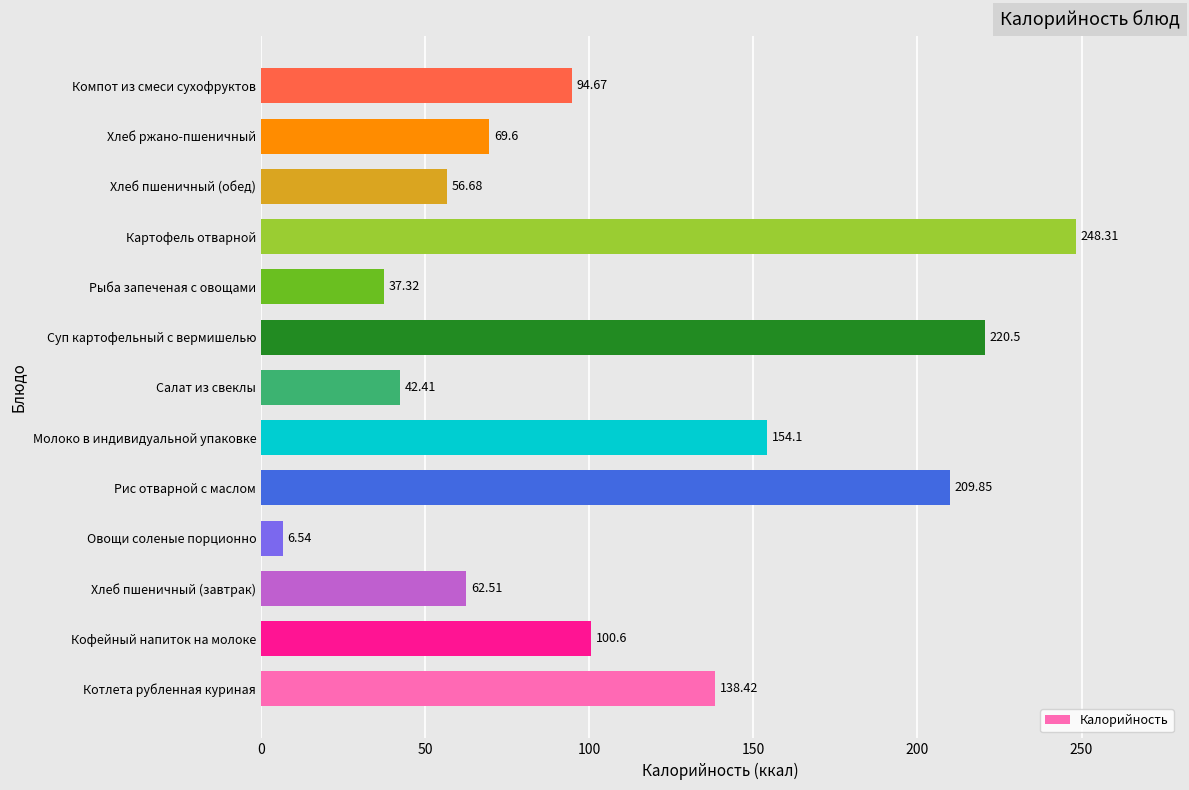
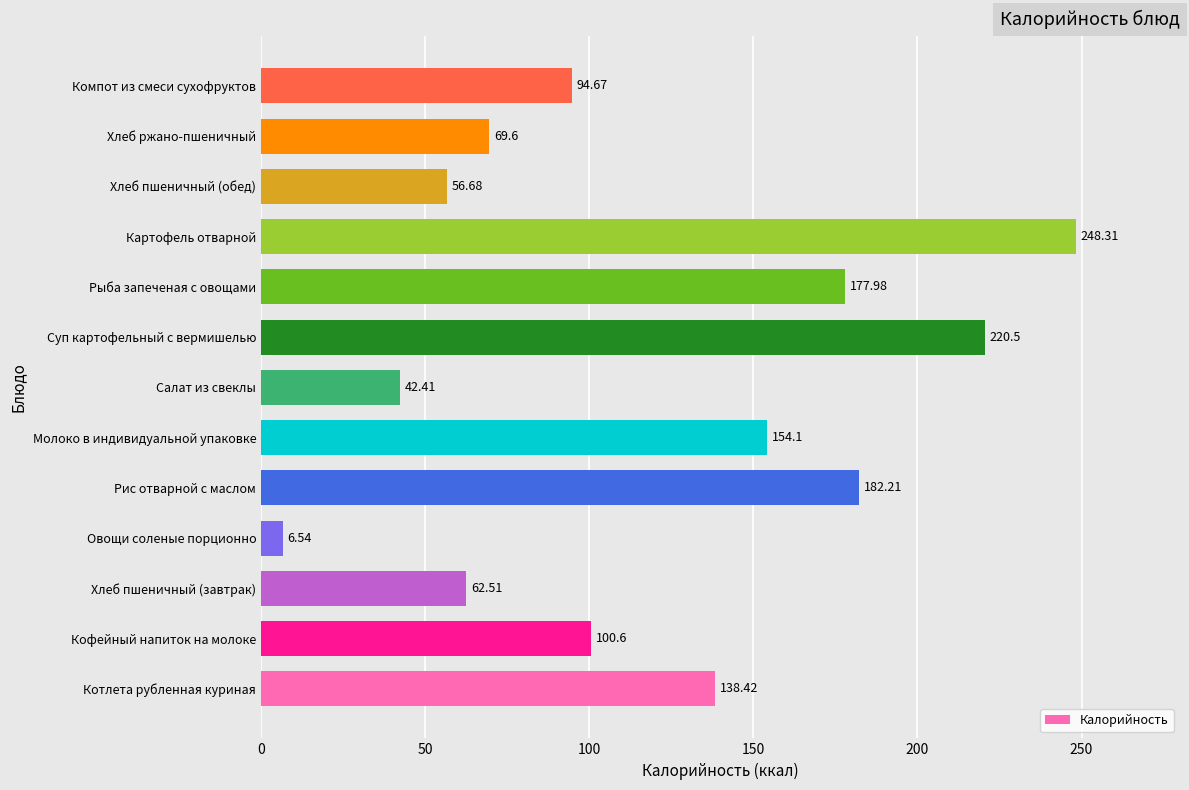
  {
    "Компот из смеси сухофруктов": 94.67,
    "Хлеб ржано-пшеничный": 69.6,
    "Хлеб пшеничный (обед)": 56.68,
    "Картофель отварной": 248.31,
-   "Рыба запеченая с овощами": 37.32,
+   "Рыба запеченая с овощами": 177.98,
    "Суп картофельный с вермишелью": 220.5,
    "Салат из свеклы": 42.41,
    "Молоко в индивидуальной упаковке": 154.1,
-   "Рис отварной с маслом": 209.85,
+   "Рис отварной с маслом": 182.21,
    "Овощи соленые порционно": 6.54,
    "Хлеб пшеничный (завтрак)": 62.51,
    "Кофейный напиток на молоке": 100.6,
    "Котлета рубленная куриная": 138.42
  }
